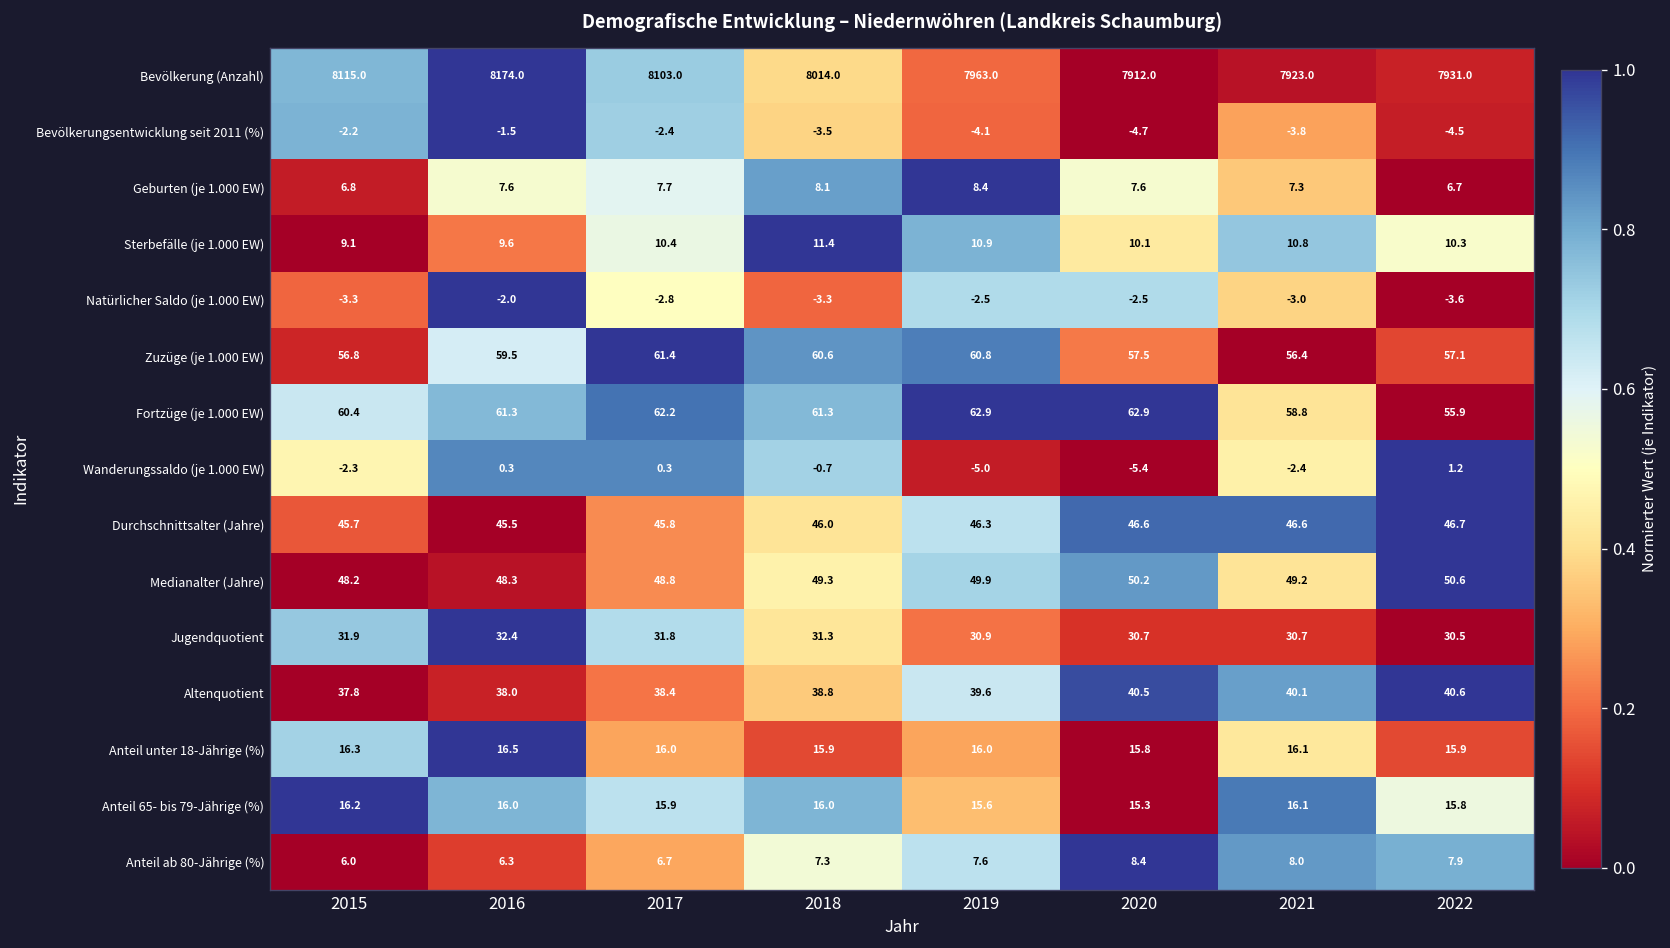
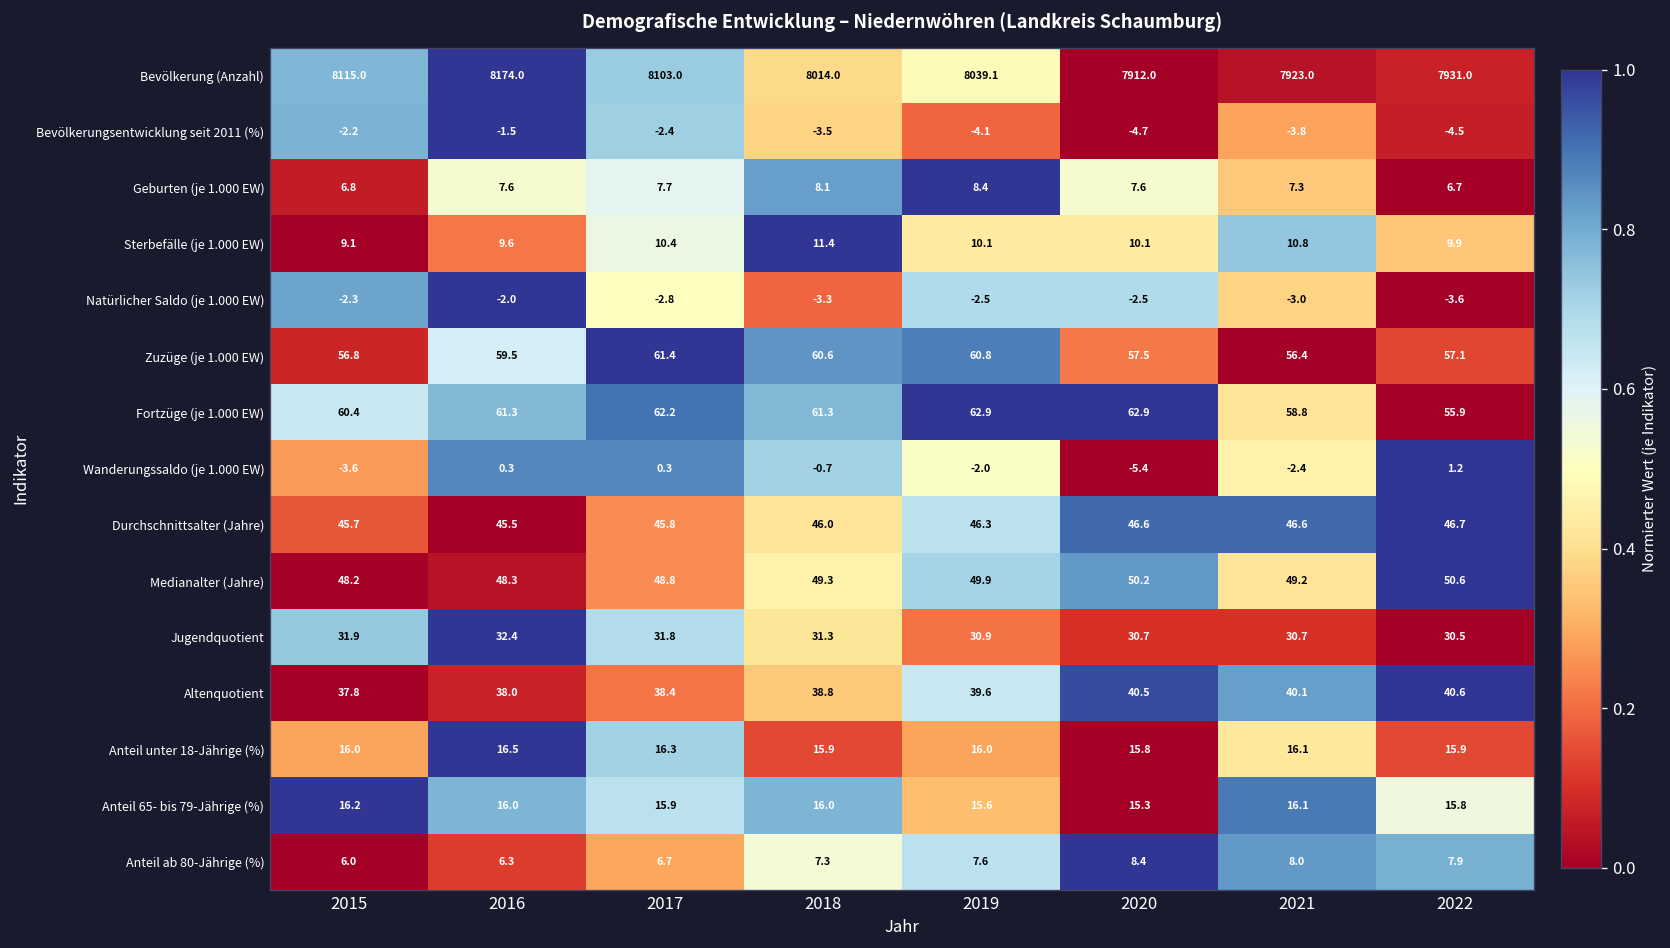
  {
    "Bevölkerung (Anzahl)": {
      "2015": 8115.0,
      "2016": 8174.0,
      "2017": 8103.0,
      "2018": 8014.0,
-     "2019": 7963.0,
+     "2019": 8039.1,
      "2020": 7912.0,
      "2021": 7923.0,
      "2022": 7931.0
    },
    "Bevölkerungsentwicklung seit 2011 (%)": {
      "2015": -2.2,
      "2016": -1.5,
      "2017": -2.4,
      "2018": -3.5,
      "2019": -4.1,
      "2020": -4.7,
      "2021": -3.8,
      "2022": -4.5
    },
    "Geburten (je 1.000 EW)": {
      "2015": 6.8,
      "2016": 7.6,
      "2017": 7.7,
      "2018": 8.1,
      "2019": 8.4,
      "2020": 7.6,
      "2021": 7.3,
      "2022": 6.7
    },
    "Sterbefälle (je 1.000 EW)": {
      "2015": 9.1,
      "2016": 9.6,
      "2017": 10.4,
      "2018": 11.4,
-     "2019": 10.9,
+     "2019": 10.1,
      "2020": 10.1,
      "2021": 10.8,
-     "2022": 10.3
+     "2022": 9.9
    },
    "Natürlicher Saldo (je 1.000 EW)": {
-     "2015": -3.3,
+     "2015": -2.3,
      "2016": -2.0,
      "2017": -2.8,
      "2018": -3.3,
      "2019": -2.5,
      "2020": -2.5,
      "2021": -3.0,
      "2022": -3.6
    },
    "Zuzüge (je 1.000 EW)": {
      "2015": 56.8,
      "2016": 59.5,
      "2017": 61.4,
      "2018": 60.6,
      "2019": 60.8,
      "2020": 57.5,
      "2021": 56.4,
      "2022": 57.1
    },
    "Fortzüge (je 1.000 EW)": {
      "2015": 60.4,
      "2016": 61.3,
      "2017": 62.2,
      "2018": 61.3,
      "2019": 62.9,
      "2020": 62.9,
      "2021": 58.8,
      "2022": 55.9
    },
    "Wanderungssaldo (je 1.000 EW)": {
-     "2015": -2.3,
+     "2015": -3.6,
      "2016": 0.3,
      "2017": 0.3,
      "2018": -0.7,
-     "2019": -5.0,
+     "2019": -2.0,
      "2020": -5.4,
      "2021": -2.4,
      "2022": 1.2
    },
    "Durchschnittsalter (Jahre)": {
      "2015": 45.7,
      "2016": 45.5,
      "2017": 45.8,
      "2018": 46.0,
      "2019": 46.3,
      "2020": 46.6,
      "2021": 46.6,
      "2022": 46.7
    },
    "Medianalter (Jahre)": {
      "2015": 48.2,
      "2016": 48.3,
      "2017": 48.8,
      "2018": 49.3,
      "2019": 49.9,
      "2020": 50.2,
      "2021": 49.2,
      "2022": 50.6
    },
    "Jugendquotient": {
      "2015": 31.9,
      "2016": 32.4,
      "2017": 31.8,
      "2018": 31.3,
      "2019": 30.9,
      "2020": 30.7,
      "2021": 30.7,
      "2022": 30.5
    },
    "Altenquotient": {
      "2015": 37.8,
      "2016": 38.0,
      "2017": 38.4,
      "2018": 38.8,
      "2019": 39.6,
      "2020": 40.5,
      "2021": 40.1,
      "2022": 40.6
    },
    "Anteil unter 18-Jährige (%)": {
-     "2015": 16.3,
+     "2015": 16.0,
      "2016": 16.5,
-     "2017": 16.0,
+     "2017": 16.3,
      "2018": 15.9,
      "2019": 16.0,
      "2020": 15.8,
      "2021": 16.1,
      "2022": 15.9
    },
    "Anteil 65- bis 79-Jährige (%)": {
      "2015": 16.2,
      "2016": 16.0,
      "2017": 15.9,
      "2018": 16.0,
      "2019": 15.6,
      "2020": 15.3,
      "2021": 16.1,
      "2022": 15.8
    },
    "Anteil ab 80-Jährige (%)": {
      "2015": 6.0,
      "2016": 6.3,
      "2017": 6.7,
      "2018": 7.3,
      "2019": 7.6,
      "2020": 8.4,
      "2021": 8.0,
      "2022": 7.9
    }
  }
